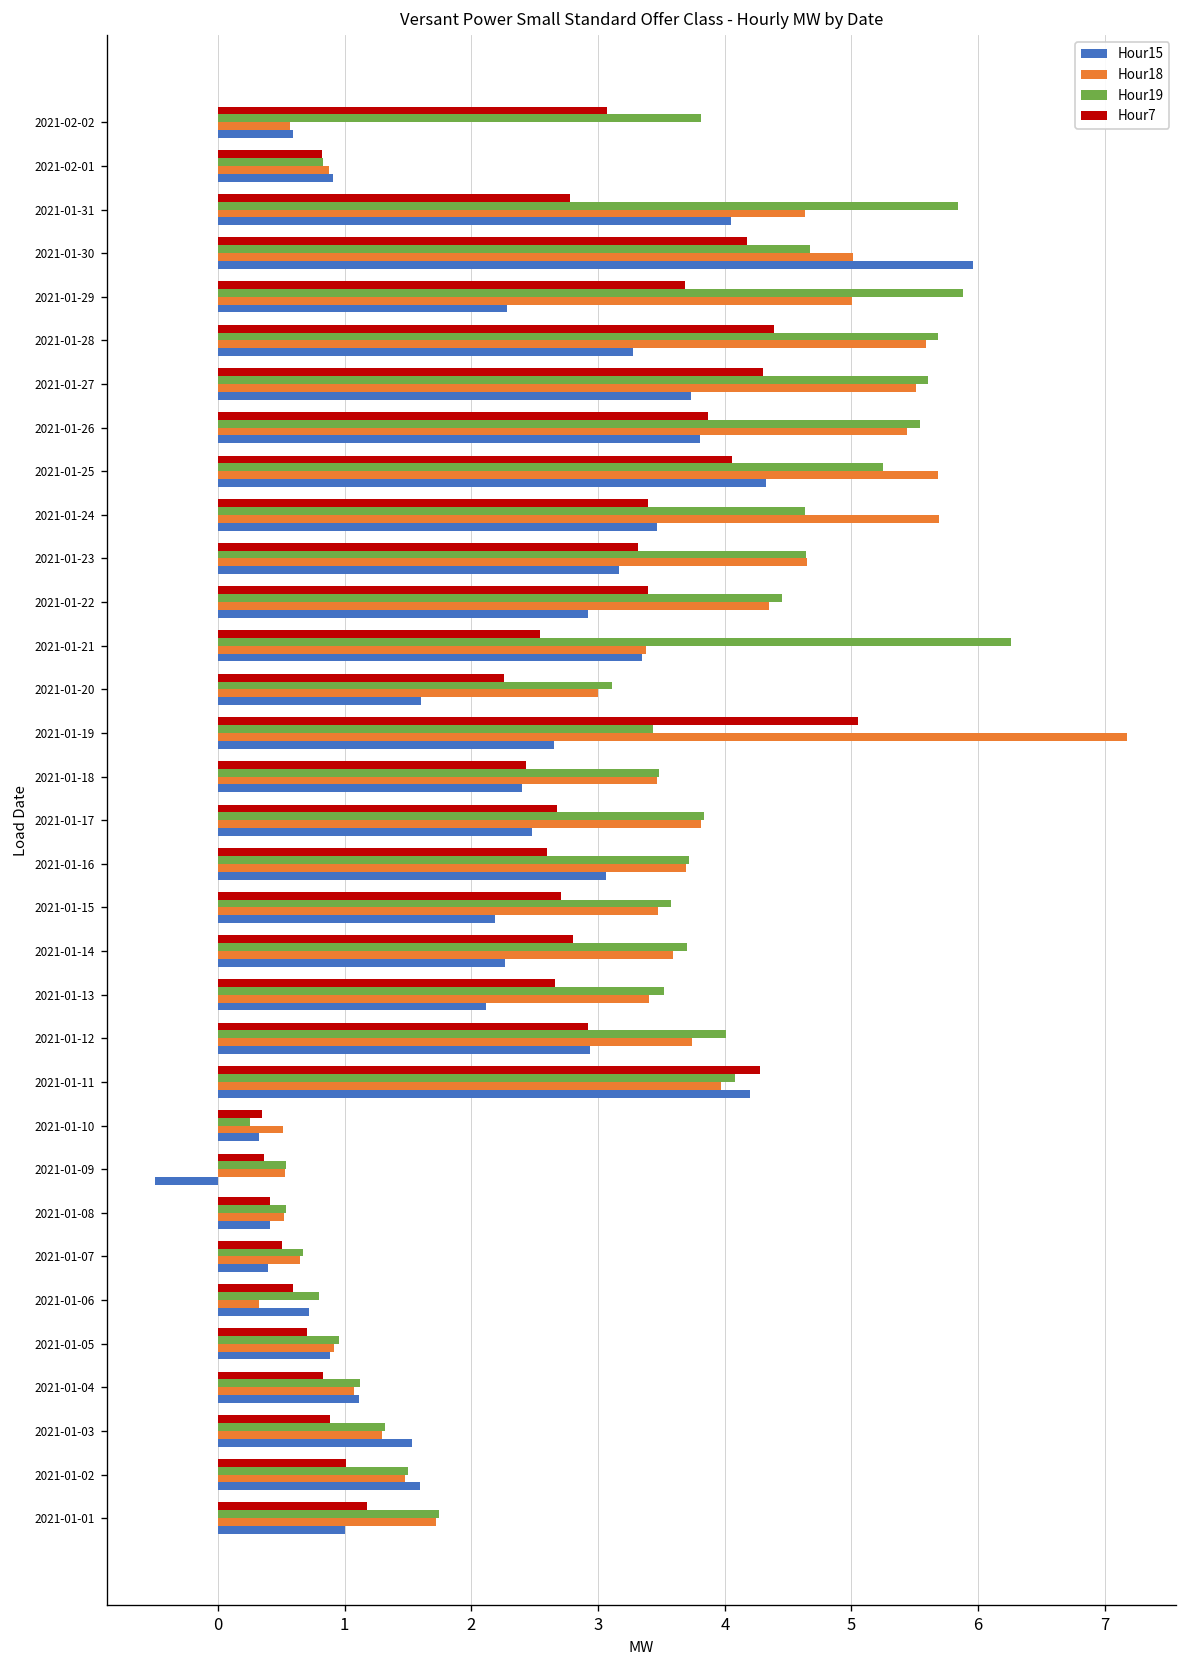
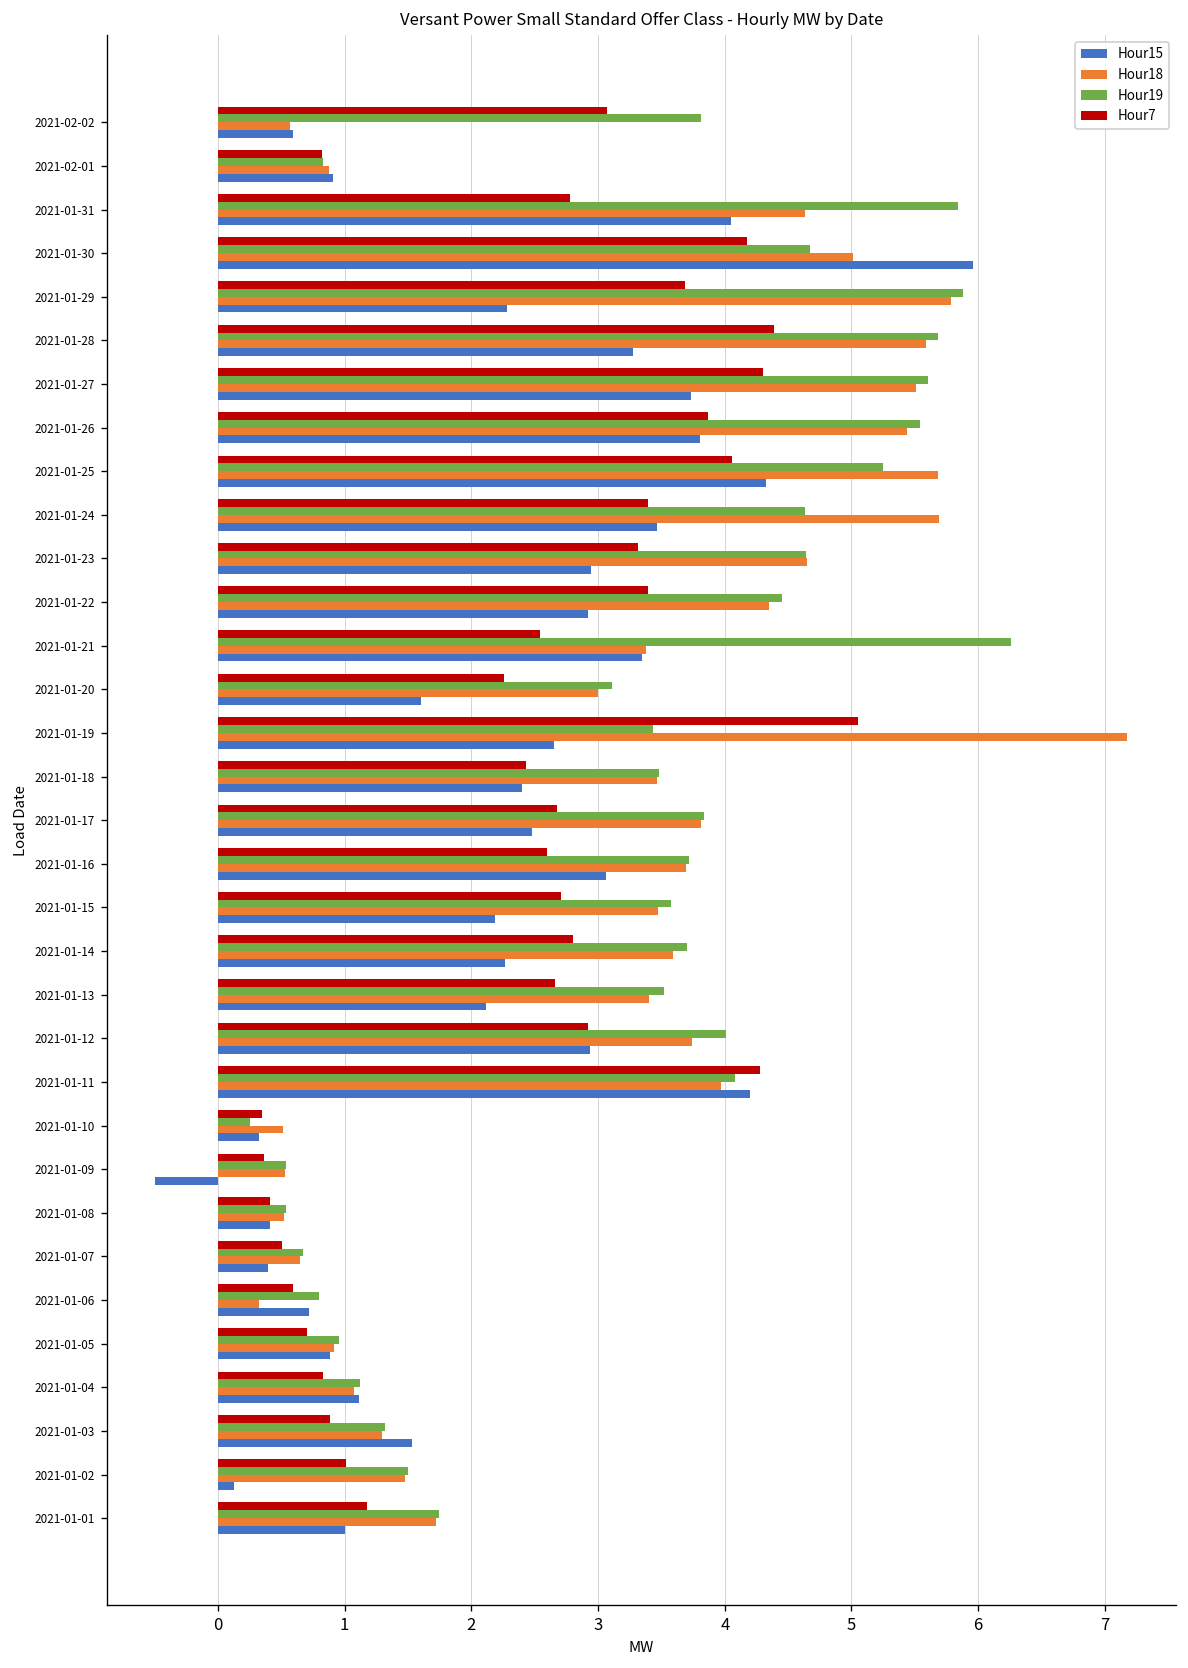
  {
    "Hour15": {
      "2021-02-02": 0.59,
      "2021-02-01": 0.91,
      "2021-01-31": 4.05,
      "2021-01-30": 5.96,
      "2021-01-29": 2.28,
      "2021-01-28": 3.27,
      "2021-01-27": 3.73,
      "2021-01-26": 3.80,
      "2021-01-25": 4.33,
      "2021-01-24": 3.47,
-     "2021-01-23": 3.16,
+     "2021-01-23": 2.94,
      "2021-01-22": 2.92,
      "2021-01-21": 3.34,
      "2021-01-20": 1.60,
      "2021-01-19": 2.65,
      "2021-01-18": 2.40,
      "2021-01-17": 2.48,
      "2021-01-16": 3.07,
      "2021-01-15": 2.19,
      "2021-01-14": 2.26,
      "2021-01-13": 2.11,
      "2021-01-12": 2.94,
      "2021-01-11": 4.20,
      "2021-01-10": 0.32,
      "2021-01-09": -0.50,
      "2021-01-08": 0.41,
      "2021-01-07": 0.39,
      "2021-01-06": 0.72,
      "2021-01-05": 0.88,
      "2021-01-04": 1.11,
      "2021-01-03": 1.53,
-     "2021-01-02": 1.59,
+     "2021-01-02": 0.13,
      "2021-01-01": 1.00
    },
    "Hour18": {
      "2021-02-02": 0.57,
      "2021-02-01": 0.88,
      "2021-01-31": 4.63,
      "2021-01-30": 5.01,
-     "2021-01-29": 5.01,
+     "2021-01-29": 5.79,
      "2021-01-28": 5.59,
      "2021-01-27": 5.51,
      "2021-01-26": 5.44,
      "2021-01-25": 5.68,
      "2021-01-24": 5.69,
      "2021-01-23": 4.65,
      "2021-01-22": 4.35,
      "2021-01-21": 3.38,
      "2021-01-20": 3.00,
      "2021-01-19": 7.18,
      "2021-01-18": 3.46,
      "2021-01-17": 3.81,
      "2021-01-16": 3.69,
      "2021-01-15": 3.47,
      "2021-01-14": 3.60,
      "2021-01-13": 3.41,
      "2021-01-12": 3.74,
      "2021-01-11": 3.97,
      "2021-01-10": 0.52,
      "2021-01-09": 0.53,
      "2021-01-08": 0.53,
      "2021-01-07": 0.65,
      "2021-01-06": 0.32,
      "2021-01-05": 0.92,
      "2021-01-04": 1.08,
      "2021-01-03": 1.30,
      "2021-01-02": 1.48,
      "2021-01-01": 1.72
    },
    "Hour19": {
      "2021-02-02": 3.81,
      "2021-02-01": 0.83,
      "2021-01-31": 5.84,
      "2021-01-30": 4.67,
      "2021-01-29": 5.88,
      "2021-01-28": 5.69,
      "2021-01-27": 5.60,
      "2021-01-26": 5.54,
      "2021-01-25": 5.25,
      "2021-01-24": 4.64,
      "2021-01-23": 4.64,
      "2021-01-22": 4.45,
      "2021-01-21": 6.26,
      "2021-01-20": 3.11,
      "2021-01-19": 3.44,
      "2021-01-18": 3.48,
      "2021-01-17": 3.83,
      "2021-01-16": 3.72,
      "2021-01-15": 3.58,
      "2021-01-14": 3.70,
      "2021-01-13": 3.52,
      "2021-01-12": 4.01,
      "2021-01-11": 4.08,
      "2021-01-10": 0.25,
      "2021-01-09": 0.54,
      "2021-01-08": 0.54,
      "2021-01-07": 0.67,
      "2021-01-06": 0.80,
      "2021-01-05": 0.95,
      "2021-01-04": 1.12,
      "2021-01-03": 1.32,
      "2021-01-02": 1.50,
      "2021-01-01": 1.75
    },
    "Hour7": {
      "2021-02-02": 3.07,
      "2021-02-01": 0.82,
      "2021-01-31": 2.78,
      "2021-01-30": 4.17,
      "2021-01-29": 3.69,
      "2021-01-28": 4.39,
      "2021-01-27": 4.30,
      "2021-01-26": 3.87,
      "2021-01-25": 4.06,
      "2021-01-24": 3.40,
      "2021-01-23": 3.31,
      "2021-01-22": 3.40,
      "2021-01-21": 2.54,
      "2021-01-20": 2.26,
      "2021-01-19": 5.06,
      "2021-01-18": 2.43,
      "2021-01-17": 2.68,
      "2021-01-16": 2.60,
      "2021-01-15": 2.71,
      "2021-01-14": 2.80,
      "2021-01-13": 2.66,
      "2021-01-12": 2.92,
      "2021-01-11": 4.28,
      "2021-01-10": 0.35,
      "2021-01-09": 0.36,
      "2021-01-08": 0.41,
      "2021-01-07": 0.50,
      "2021-01-06": 0.59,
      "2021-01-05": 0.71,
      "2021-01-04": 0.83,
      "2021-01-03": 0.88,
      "2021-01-02": 1.01,
      "2021-01-01": 1.17
    }
  }
